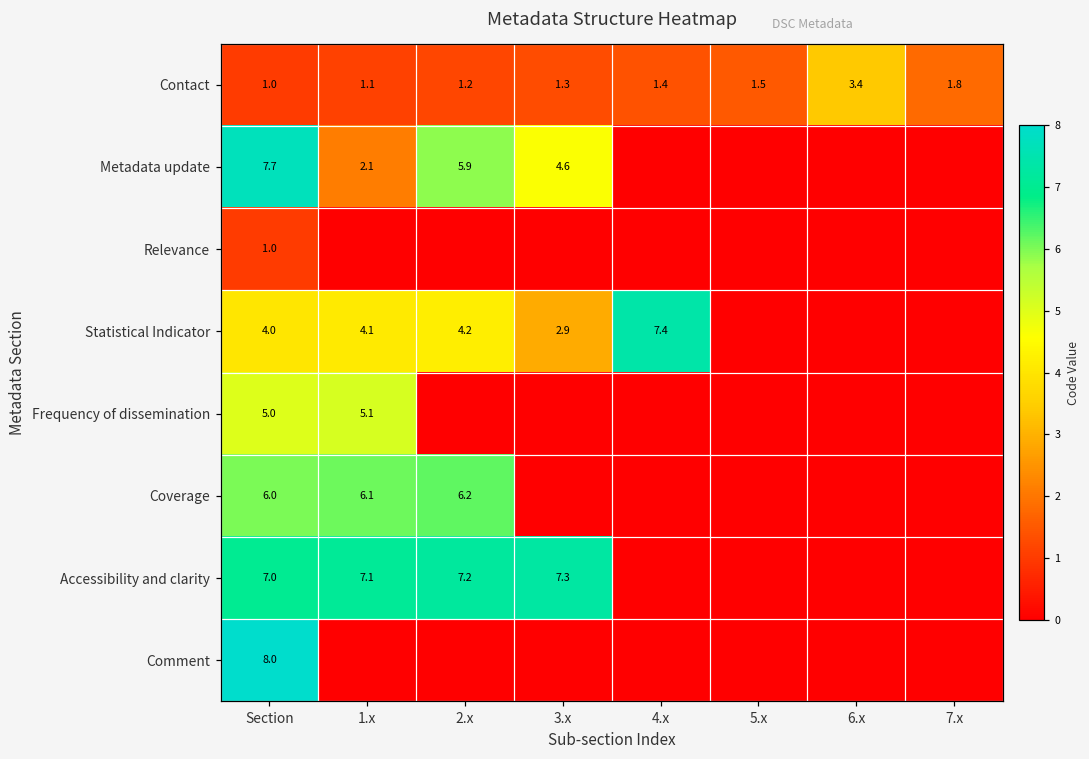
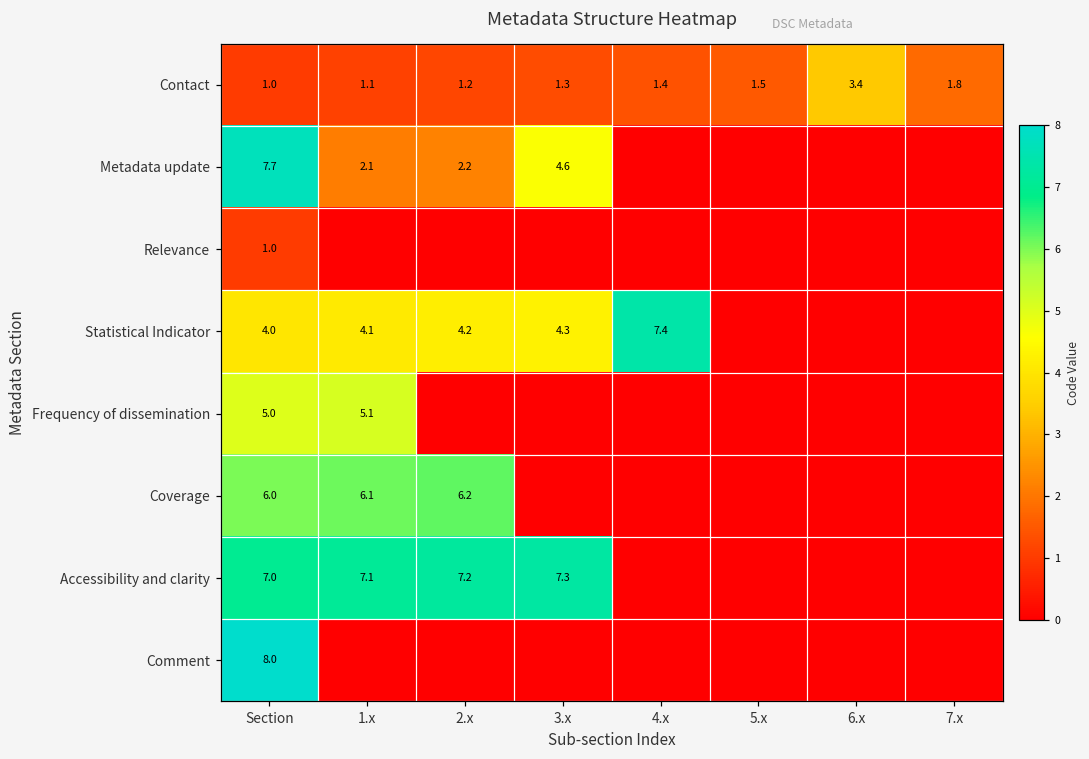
  {
    "Contact": {
      "Section": 1.0,
      "1.x": 1.1,
      "2.x": 1.2,
      "3.x": 1.3,
      "4.x": 1.4,
      "5.x": 1.5,
      "6.x": 3.4,
      "7.x": 1.8
    },
    "Metadata update": {
      "Section": 7.7,
      "1.x": 2.1,
-     "2.x": 5.9,
+     "2.x": 2.2,
      "3.x": 4.6
    },
    "Relevance": {
      "Section": 1.0
    },
    "Statistical Indicator": {
      "Section": 4.0,
      "1.x": 4.1,
      "2.x": 4.2,
-     "3.x": 2.9,
+     "3.x": 4.3,
      "4.x": 7.4
    },
    "Frequency of dissemination": {
      "Section": 5.0,
      "1.x": 5.1
    },
    "Coverage": {
      "Section": 6.0,
      "1.x": 6.1,
      "2.x": 6.2
    },
    "Accessibility and clarity": {
      "Section": 7.0,
      "1.x": 7.1,
      "2.x": 7.2,
      "3.x": 7.3
    },
    "Comment": {
      "Section": 8.0
    }
  }
